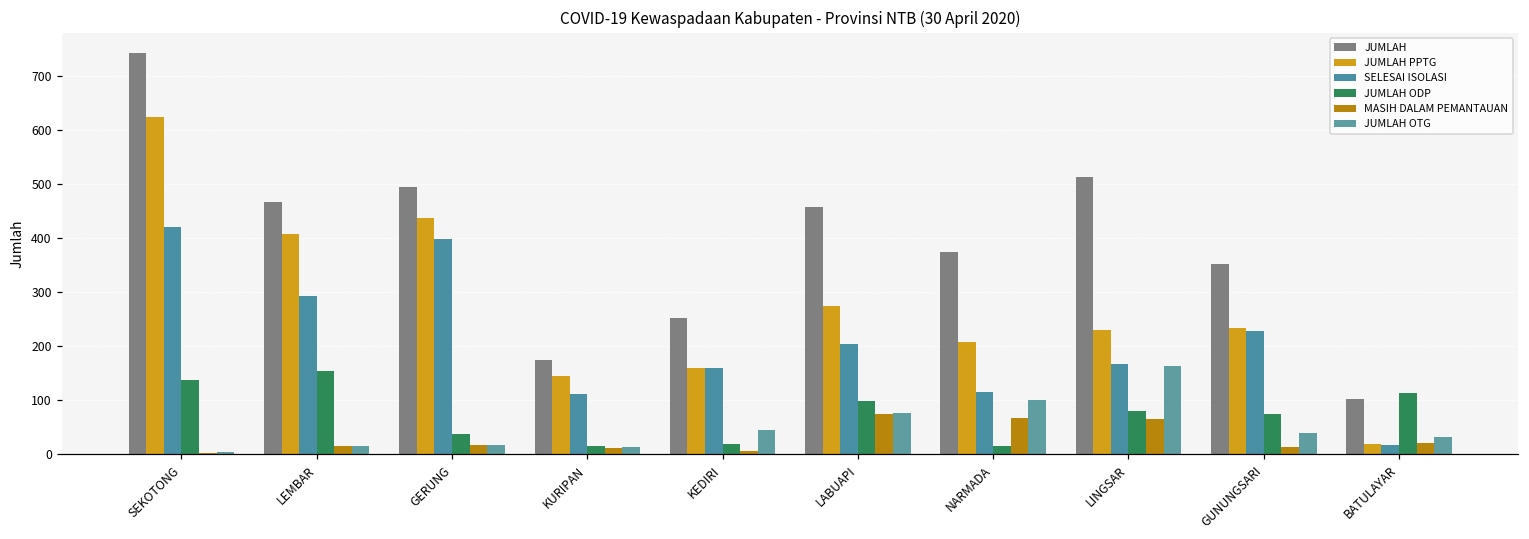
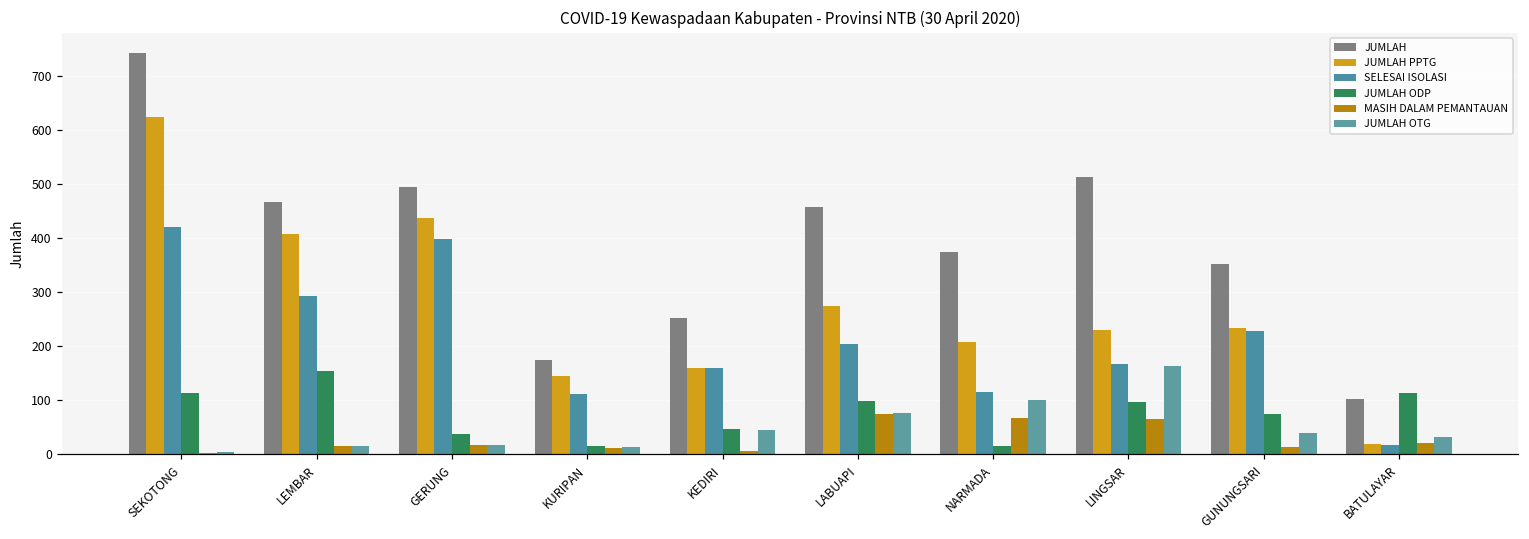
  {
    "JUMLAH ODP": {
-     "SEKOTONG": 140,
+     "SEKOTONG": 110,
      "LEMBAR": 150,
      "GERUNG": 40,
      "KURIPAN": 10,
-     "KEDIRI": 20,
+     "KEDIRI": 50,
      "LABUAPI": 100,
      "NARMADA": 20,
-     "LINGSAR": 80,
+     "LINGSAR": 100,
      "GUNUNGSARI": 70,
      "BATULAYAR": 110
    }
  }
